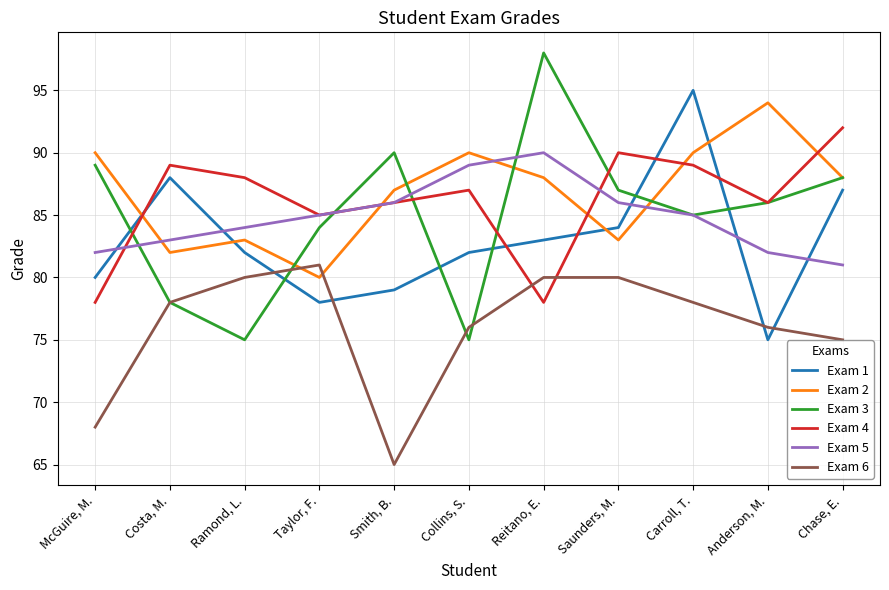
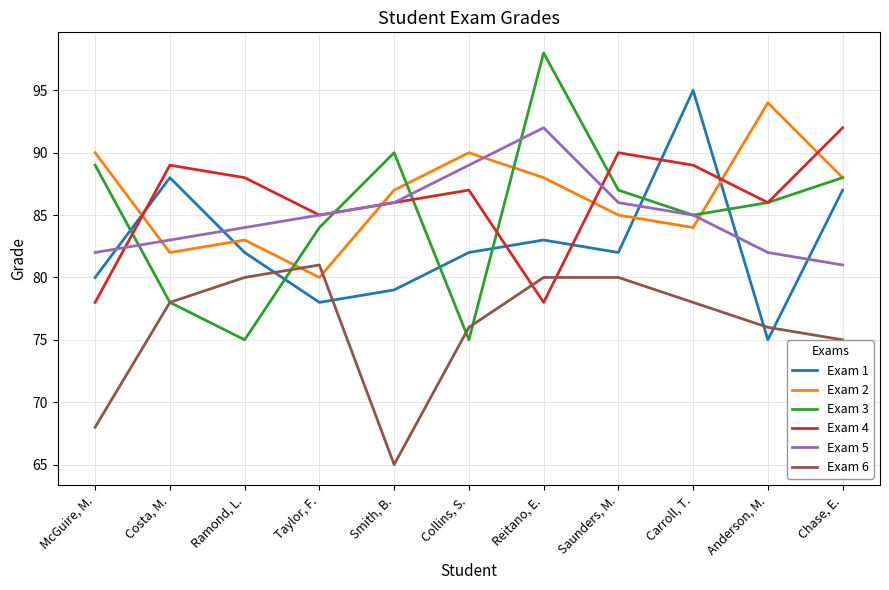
  {
    "Exam 1": {
      "McGuire, M.": 80,
      "Costa, M.": 88,
      "Ramond, L.": 82,
      "Taylor, F.": 78,
      "Smith, B.": 79,
      "Collins, S.": 82,
      "Reitano, E.": 83,
-     "Saunders, M.": 84,
+     "Saunders, M.": 82,
      "Carroll, T.": 95,
      "Anderson, M.": 75,
      "Chase, E.": 87
    },
    "Exam 2": {
      "McGuire, M.": 90,
      "Costa, M.": 82,
      "Ramond, L.": 83,
      "Taylor, F.": 80,
      "Smith, B.": 87,
      "Collins, S.": 90,
      "Reitano, E.": 88,
-     "Saunders, M.": 83,
-     "Carroll, T.": 90,
+     "Saunders, M.": 85,
+     "Carroll, T.": 84,
      "Anderson, M.": 94
    },
    "Exam 3": {
      "McGuire, M.": 89,
      "Ramond, L.": 75,
      "Taylor, F.": 84,
      "Smith, B.": 90,
      "Collins, S.": 75,
      "Reitano, E.": 98,
      "Saunders, M.": 87
    },
    "Exam 4": {
      "McGuire, M.": 78,
      "Costa, M.": 89,
      "Ramond, L.": 88,
      "Collins, S.": 87,
      "Reitano, E.": 78,
      "Saunders, M.": 90,
      "Carroll, T.": 89,
      "Chase, E.": 92
    },
    "Exam 5": {
      "McGuire, M.": 82,
      "Costa, M.": 83,
      "Ramond, L.": 84,
      "Collins, S.": 89,
-     "Reitano, E.": 90,
+     "Reitano, E.": 92,
      "Saunders, M.": 86,
      "Anderson, M.": 82,
      "Chase, E.": 81
    },
    "Exam 6": {
      "McGuire, M.": 68,
      "Ramond, L.": 80,
      "Taylor, F.": 81,
      "Smith, B.": 65,
      "Collins, S.": 76,
      "Reitano, E.": 80,
      "Saunders, M.": 80,
      "Carroll, T.": 78,
      "Anderson, M.": 76,
      "Chase, E.": 75
    }
  }
